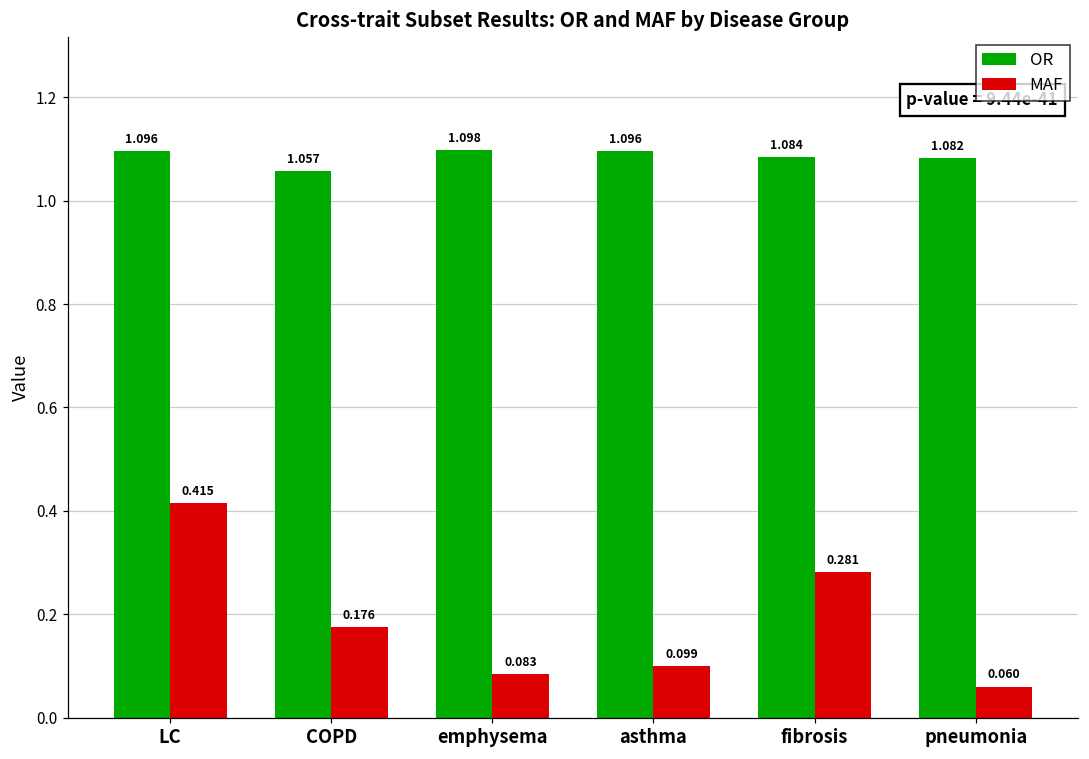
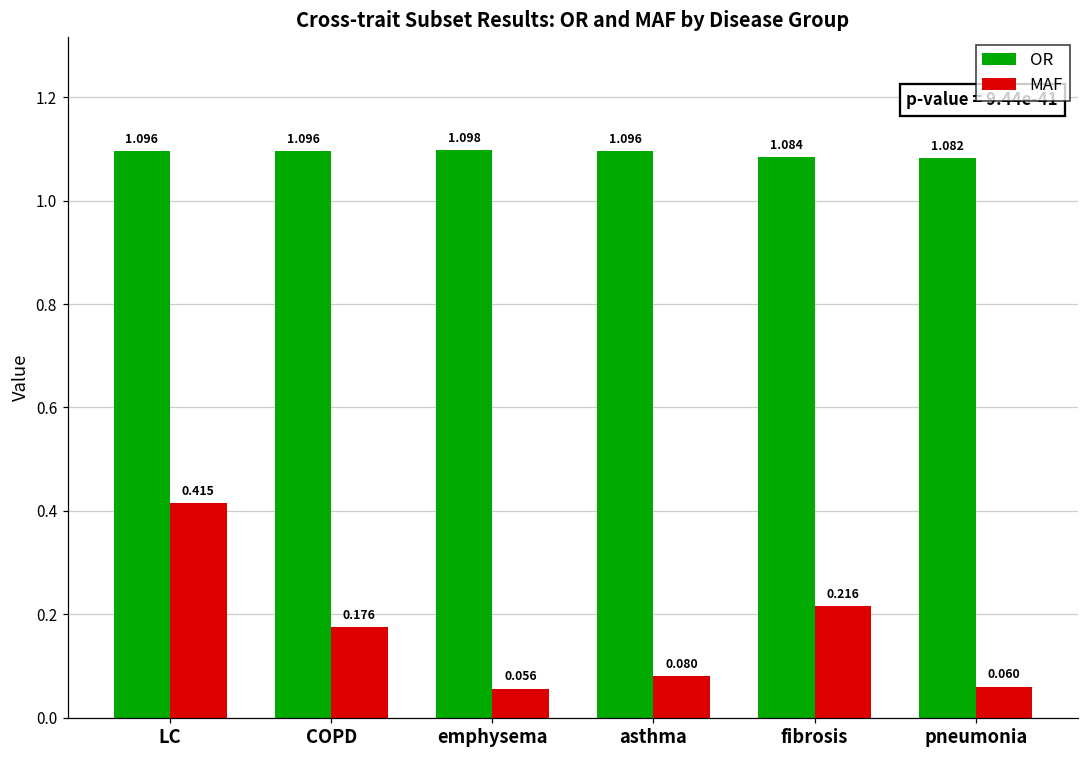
  {
    "OR": {
      "LC": 1.096,
-     "COPD": 1.057,
+     "COPD": 1.096,
      "emphysema": 1.098,
      "asthma": 1.096,
      "fibrosis": 1.084,
      "pneumonia": 1.082
    },
    "MAF": {
      "LC": 0.415,
      "COPD": 0.176,
-     "emphysema": 0.083,
-     "asthma": 0.099,
-     "fibrosis": 0.281,
+     "emphysema": 0.056,
+     "asthma": 0.080,
+     "fibrosis": 0.216,
      "pneumonia": 0.060
    }
  }
